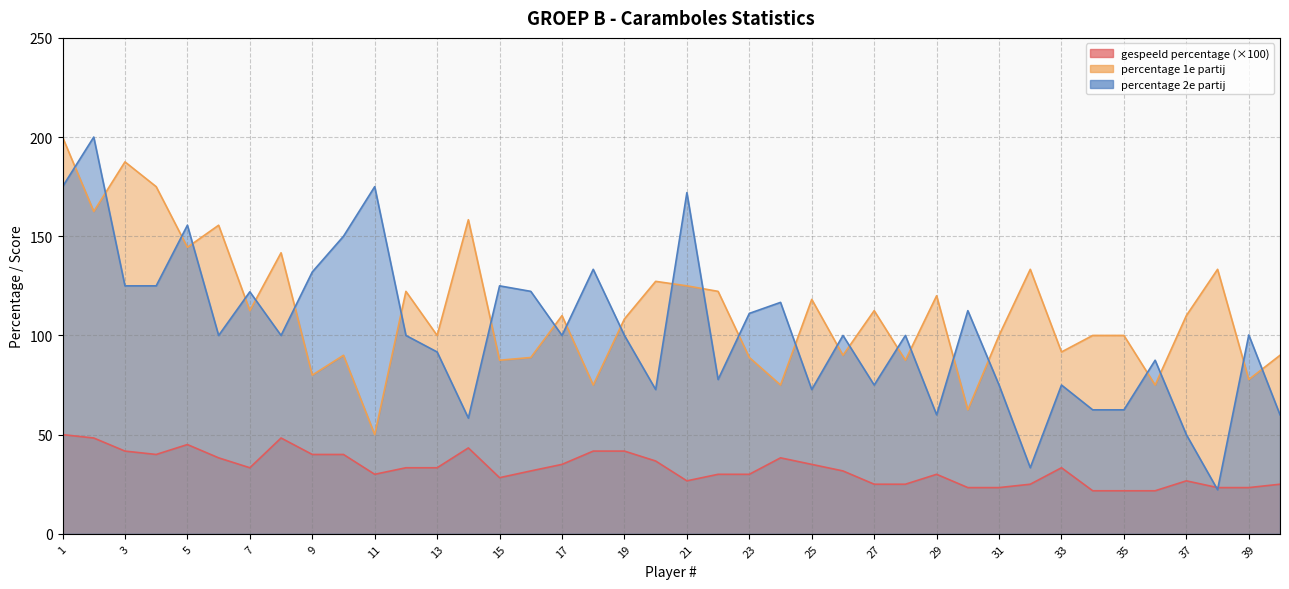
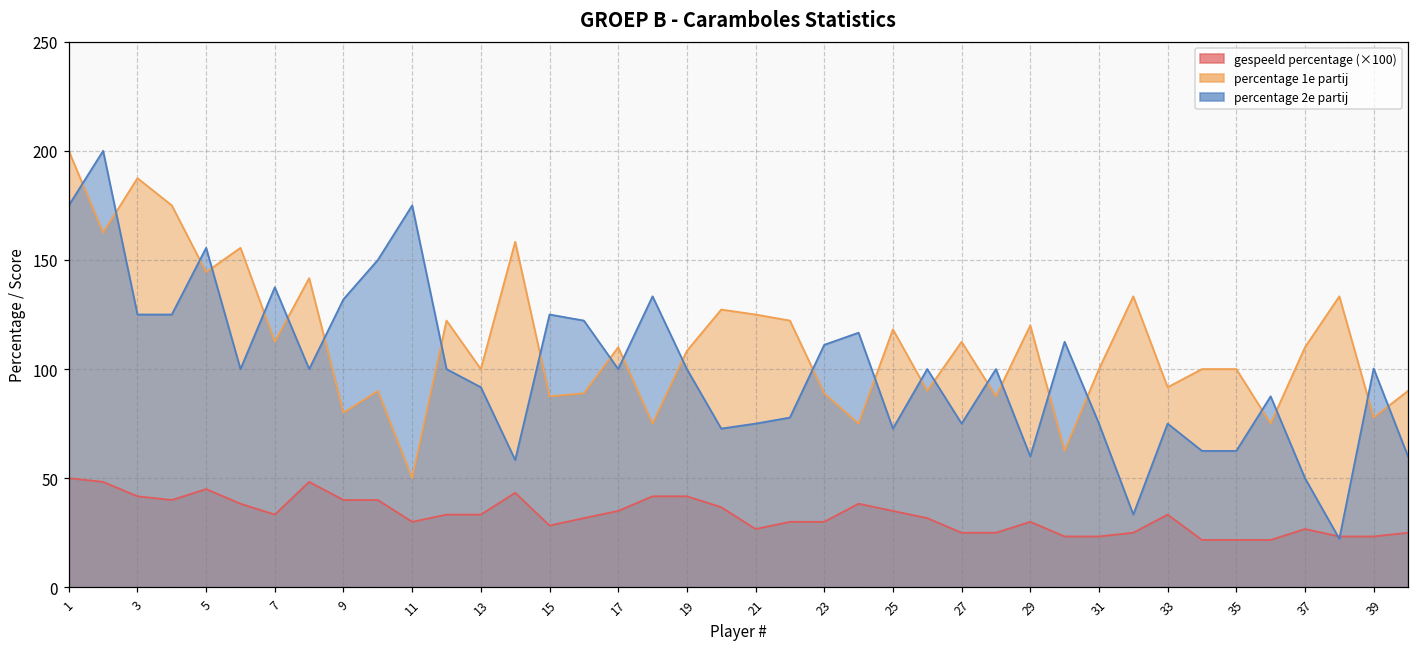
  {
    "percentage 2e partij": {
      "1": 175,
      "3": 125,
      "5": 156,
-     "7": 122,
+     "7": 138,
      "9": 132,
      "11": 175,
      "13": 92,
      "15": 125,
      "17": 100,
      "19": 100,
-     "21": 172,
+     "21": 75,
      "23": 111,
      "25": 73,
      "27": 75,
      "29": 60,
      "31": 75,
      "33": 75,
      "35": 63,
      "37": 50,
      "39": 100
    }
  }
